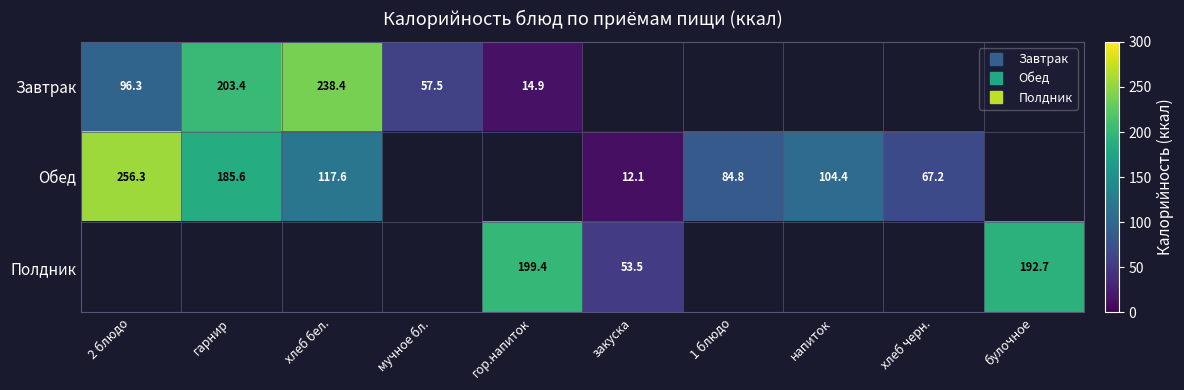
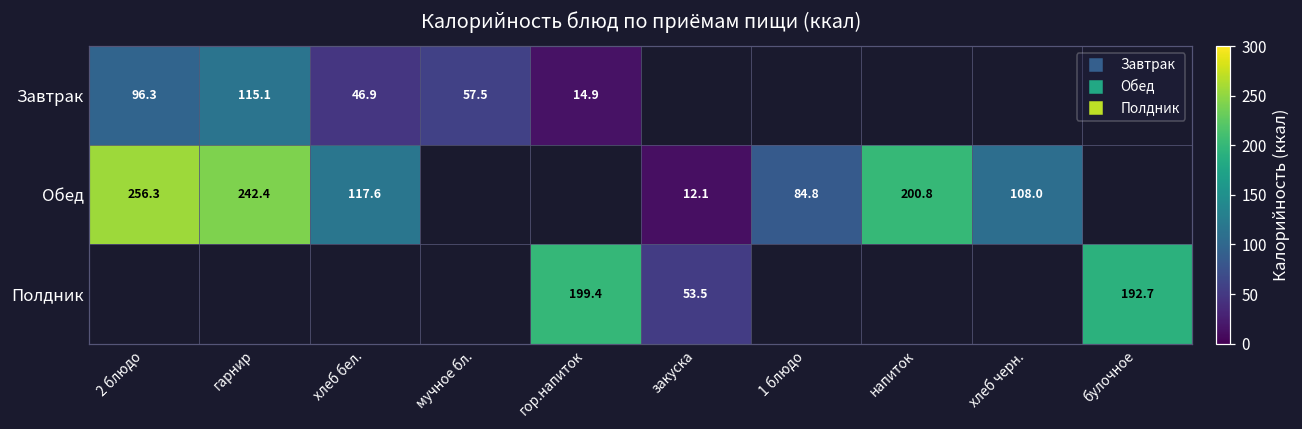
  {
    "Завтрак": {
      "2 блюдо": 96.3,
-     "гарнир": 203.4,
-     "хлеб бел.": 238.4,
+     "гарнир": 115.1,
+     "хлеб бел.": 46.9,
      "мучное бл.": 57.5,
      "гор.напиток": 14.9
    },
    "Обед": {
      "2 блюдо": 256.3,
-     "гарнир": 185.6,
+     "гарнир": 242.4,
      "хлеб бел.": 117.6,
      "закуска": 12.1,
      "1 блюдо": 84.8,
-     "напиток": 104.4,
-     "хлеб черн.": 67.2
+     "напиток": 200.8,
+     "хлеб черн.": 108.0
    },
    "Полдник": {
      "гор.напиток": 199.4,
      "закуска": 53.5,
      "булочное": 192.7
    }
  }
